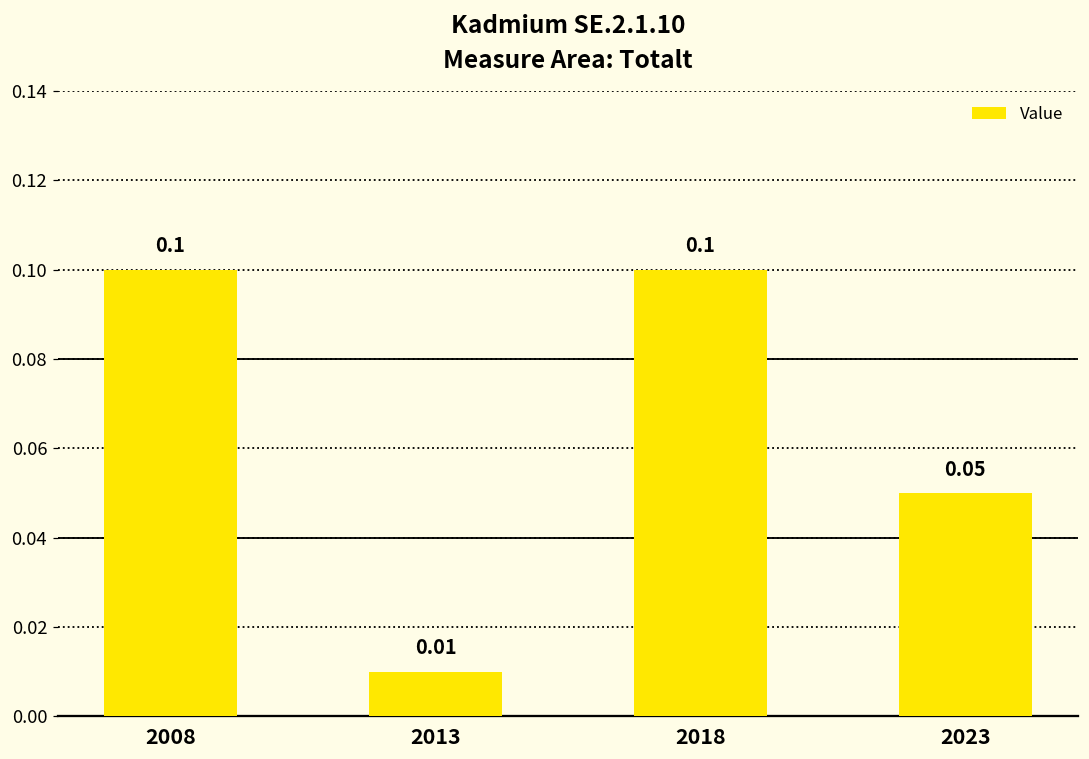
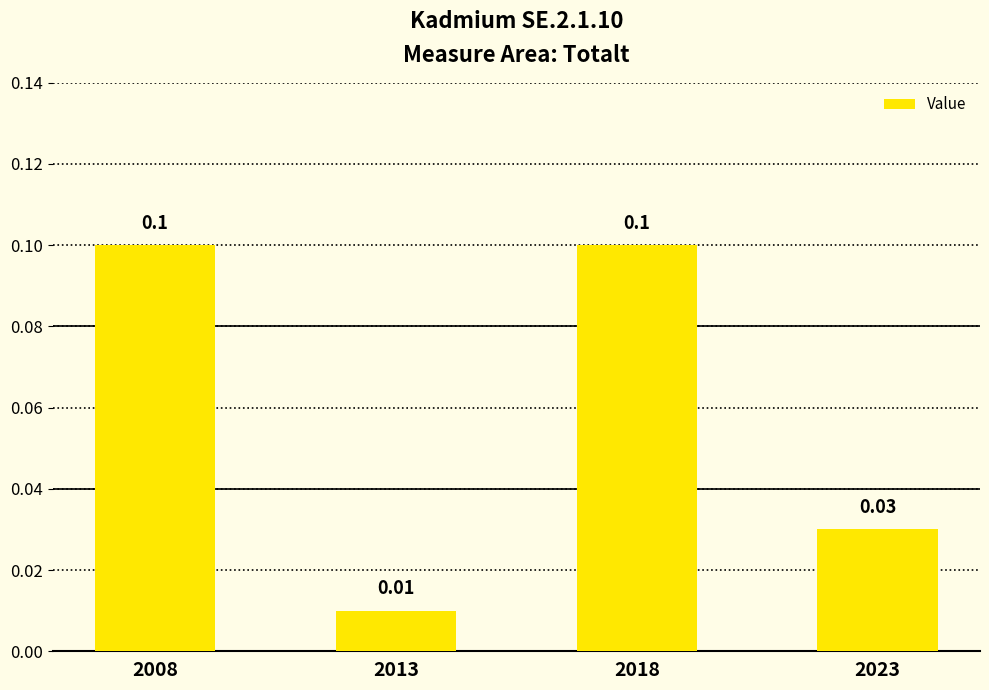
  {
    "2008": 0.1,
    "2013": 0.01,
    "2018": 0.1,
-   "2023": 0.05
+   "2023": 0.03
  }
